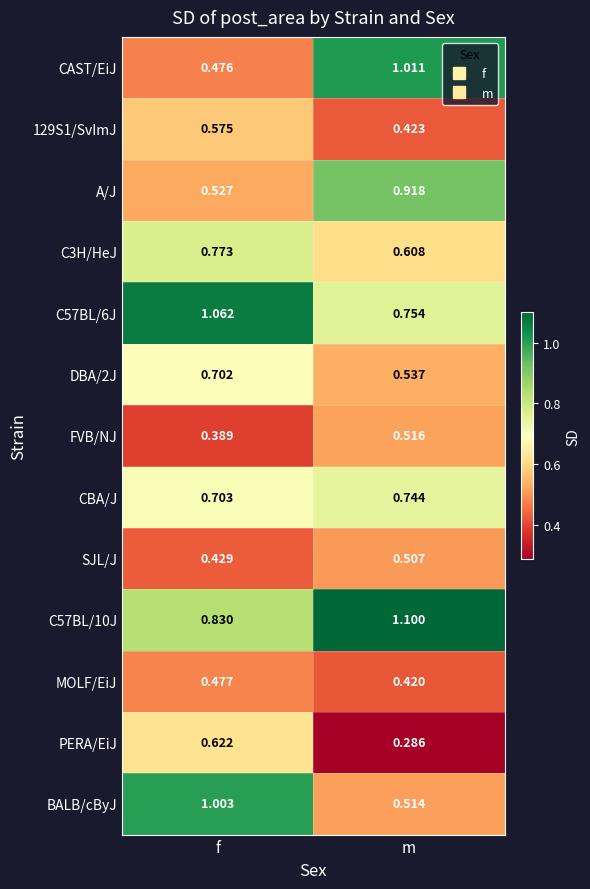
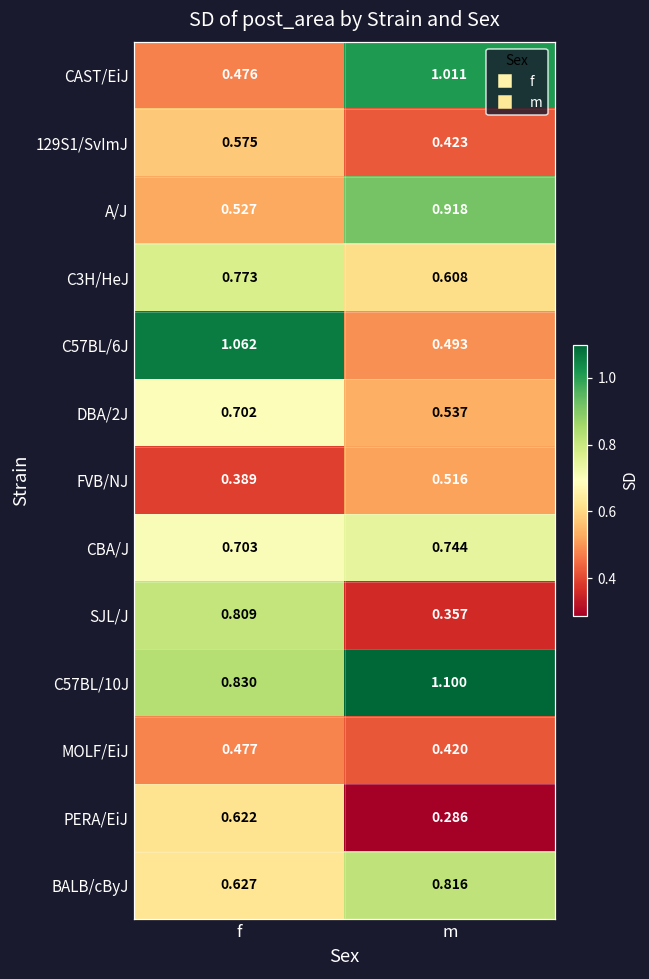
  {
    "CAST/EiJ": {
      "f": 0.476,
      "m": 1.011
    },
    "129S1/SvImJ": {
      "f": 0.575,
      "m": 0.423
    },
    "A/J": {
      "f": 0.527,
      "m": 0.918
    },
    "C3H/HeJ": {
      "f": 0.773,
      "m": 0.608
    },
    "C57BL/6J": {
      "f": 1.062,
-     "m": 0.754
+     "m": 0.493
    },
    "DBA/2J": {
      "f": 0.702,
      "m": 0.537
    },
    "FVB/NJ": {
      "f": 0.389,
      "m": 0.516
    },
    "CBA/J": {
      "f": 0.703,
      "m": 0.744
    },
    "SJL/J": {
-     "f": 0.429,
-     "m": 0.507
+     "f": 0.809,
+     "m": 0.357
    },
    "C57BL/10J": {
      "f": 0.830,
      "m": 1.100
    },
    "MOLF/EiJ": {
      "f": 0.477,
      "m": 0.420
    },
    "PERA/EiJ": {
      "f": 0.622,
      "m": 0.286
    },
    "BALB/cByJ": {
-     "f": 1.003,
-     "m": 0.514
+     "f": 0.627,
+     "m": 0.816
    }
  }
